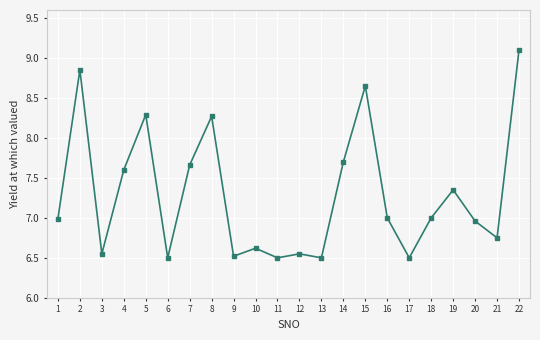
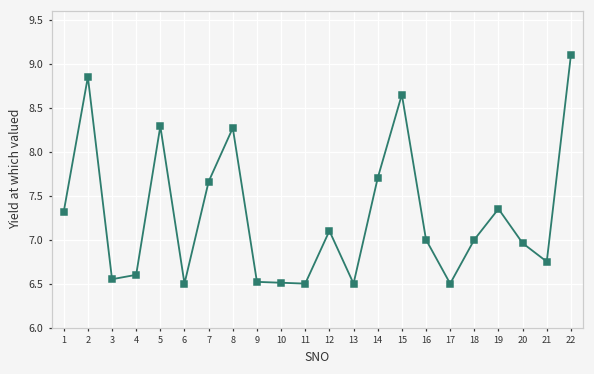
  {
-   "1": 7.0,
+   "1": 7.3,
    "2": 8.9,
    "3": 6.6,
-   "4": 7.6,
+   "4": 6.6,
    "5": 8.3,
    "6": 6.5,
    "7": 7.7,
    "8": 8.3,
    "9": 6.5,
-   "10": 6.6,
+   "10": 6.5,
    "11": 6.5,
-   "12": 6.6,
+   "12": 7.1,
    "13": 6.5,
    "14": 7.7,
    "15": 8.7,
    "16": 7.0,
    "17": 6.5,
    "18": 7.0,
    "19": 7.3,
    "20": 7.0,
    "21": 6.8,
    "22": 9.1
  }
